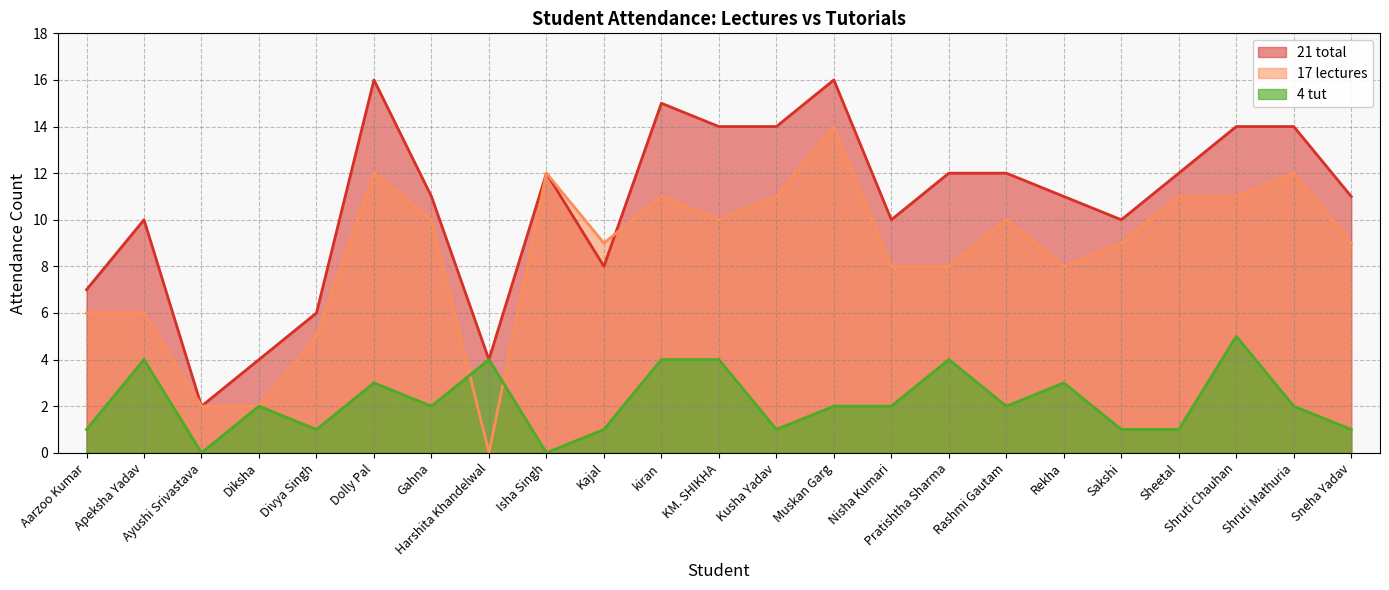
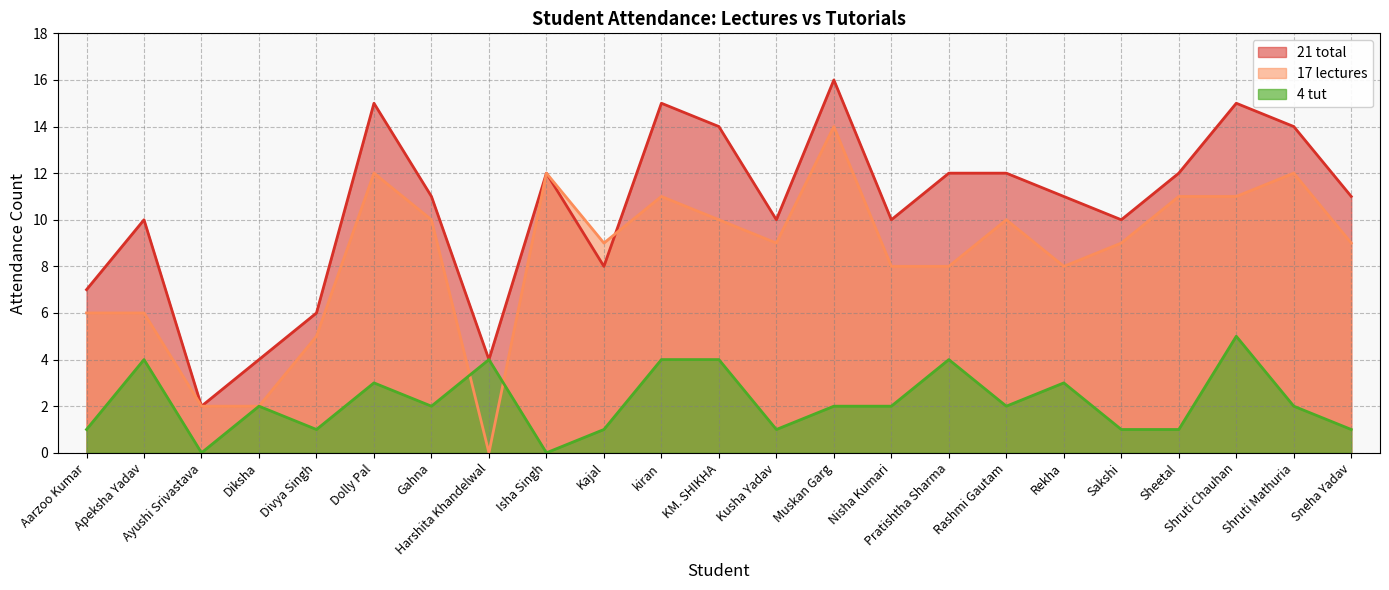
  {
    "21 total": {
      "Aarzoo Kumar": 7,
      "Apeksha Yadav": 10,
      "Diksha": 4,
      "Divya Singh": 6,
-     "Dolly Pal": 16,
+     "Dolly Pal": 15,
      "Gahna": 11,
      "Kajal": 8,
      "kiran": 15,
      "KM. SHIKHA": 14,
-     "Kusha Yadav": 14,
+     "Kusha Yadav": 10,
      "Muskan Garg": 16,
      "Nisha Kumari": 10,
      "Pratishtha Sharma": 12,
      "Rashmi Gautam": 12,
      "Rekha": 11,
      "Sakshi": 10,
      "Sheetal": 12,
-     "Shruti Chauhan": 14,
+     "Shruti Chauhan": 15,
      "Shruti Mathuria": 14,
      "Sneha Yadav": 11
    },
    "17 lectures": {
      "Aarzoo Kumar": 6,
      "Apeksha Yadav": 6,
      "Divya Singh": 5,
      "Dolly Pal": 12,
      "Gahna": 10,
      "Harshita Khandelwal": 0,
      "Kajal": 9,
      "kiran": 11,
      "KM. SHIKHA": 10,
-     "Kusha Yadav": 11,
+     "Kusha Yadav": 9,
      "Muskan Garg": 14,
      "Nisha Kumari": 8,
      "Pratishtha Sharma": 8,
      "Rashmi Gautam": 10,
      "Rekha": 8,
      "Sakshi": 9,
      "Sheetal": 11,
      "Shruti Chauhan": 11,
      "Shruti Mathuria": 12,
      "Sneha Yadav": 9
    },
    "4 tut": {
      "Aarzoo Kumar": 1,
      "Apeksha Yadav": 4,
      "Ayushi Srivastava": 0,
      "Divya Singh": 1,
      "Dolly Pal": 3,
      "Gahna": 2,
      "Isha Singh": 0,
      "Kajal": 1,
      "kiran": 4,
      "KM. SHIKHA": 4,
      "Kusha Yadav": 1,
      "Muskan Garg": 2,
      "Nisha Kumari": 2,
      "Pratishtha Sharma": 4,
      "Rashmi Gautam": 2,
      "Rekha": 3,
      "Sakshi": 1,
      "Sheetal": 1,
      "Shruti Chauhan": 5,
      "Shruti Mathuria": 2,
      "Sneha Yadav": 1
    }
  }
